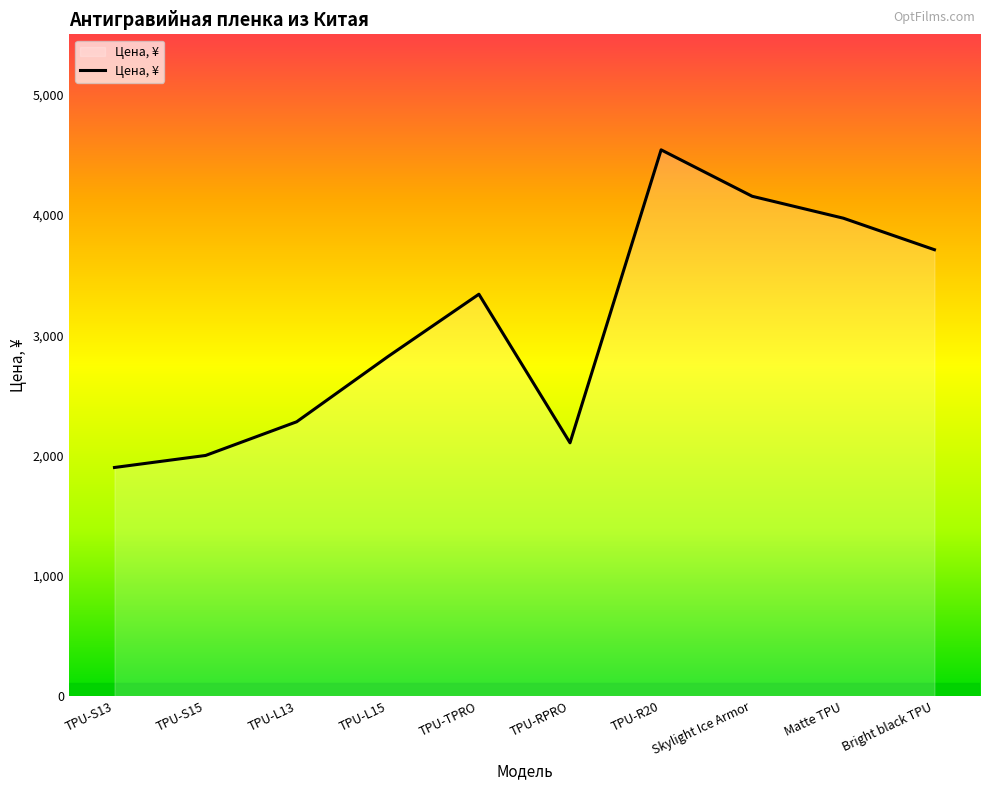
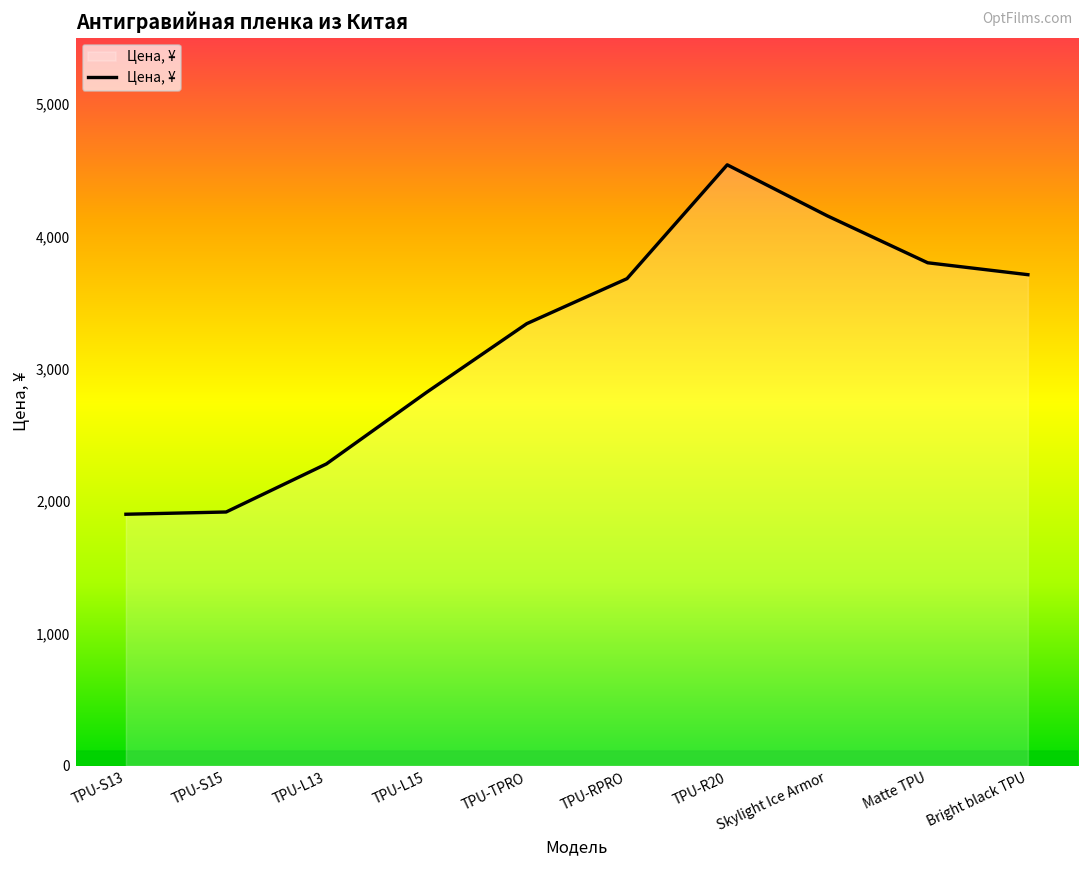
  {
    "TPU-S13": "1,900",
-   "TPU-S15": "2,000",
+   "TPU-S15": "1,920",
    "TPU-L13": "2,280",
    "TPU-L15": "2,820",
    "TPU-TPRO": "3,340",
-   "TPU-RPRO": "2,110",
+   "TPU-RPRO": "3,680",
    "TPU-R20": "4,540",
    "Skylight Ice Armor": "4,150",
-   "Matte TPU": "3,970",
+   "Matte TPU": "3,800",
    "Bright black TPU": "3,710"
  }
